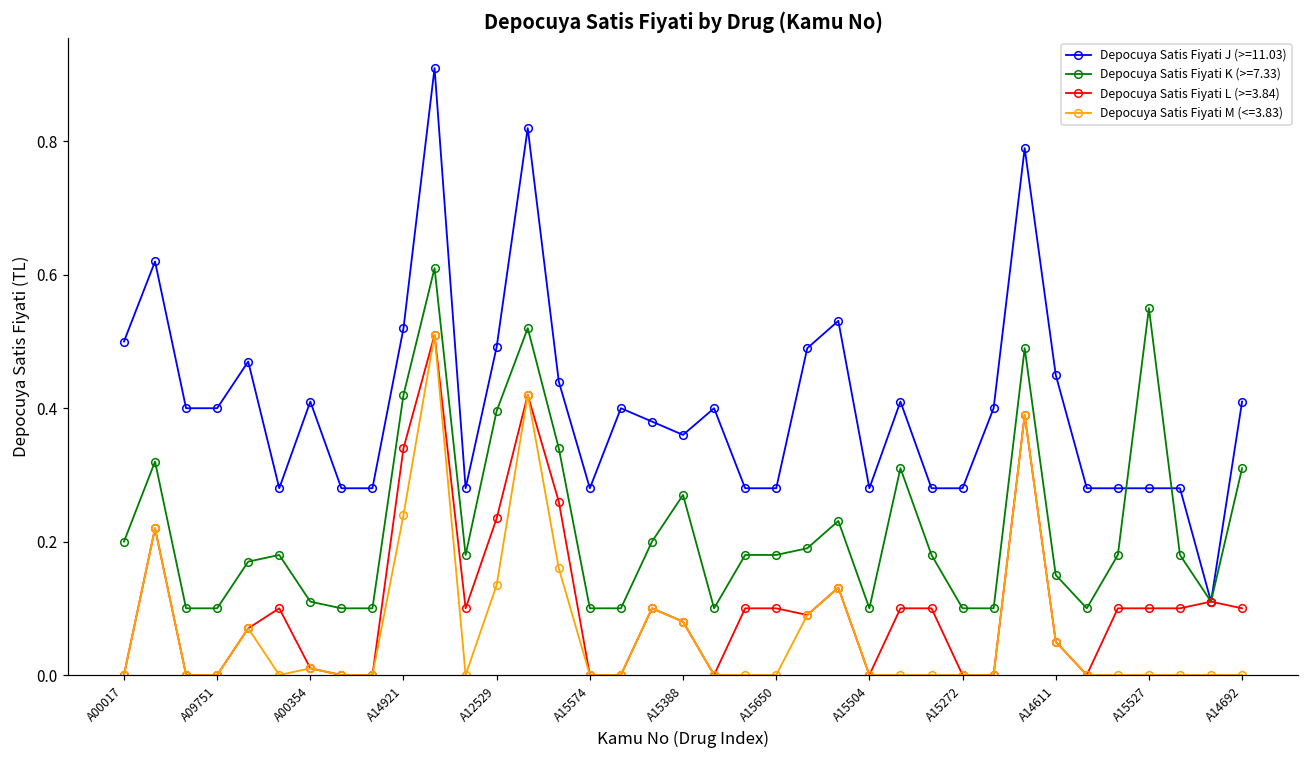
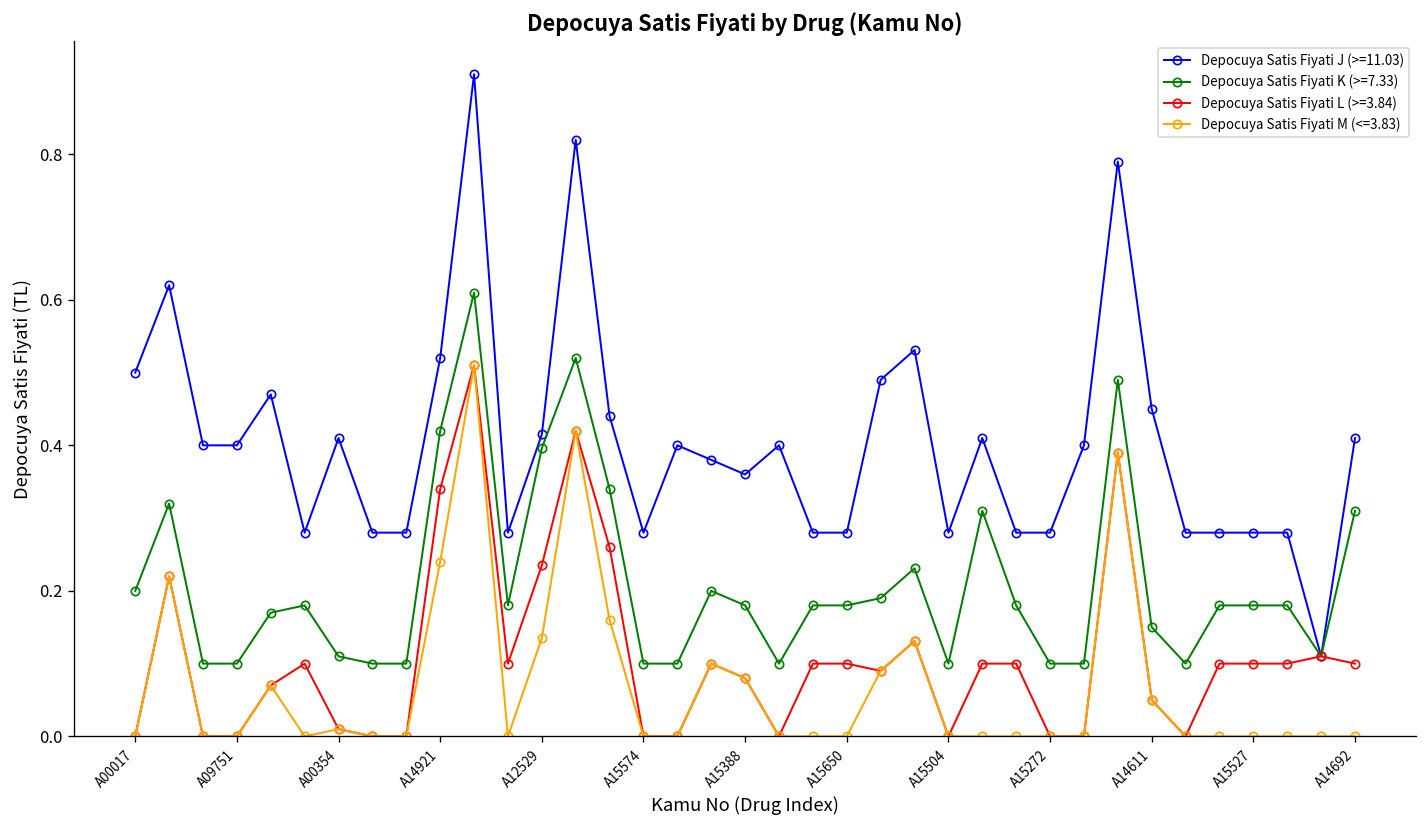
  {
    "Depocuya Satis Fiyati J (>=11.03)": {
      "A00017": 0.50,
      "A09751": 0.40,
      "A00354": 0.41,
      "A14921": 0.52,
-     "A12529": 0.49,
+     "A12529": 0.42,
      "A15574": 0.28,
      "A15388": 0.36,
      "A15650": 0.28,
      "A15504": 0.28,
      "A15272": 0.28,
      "A14611": 0.45,
      "A15527": 0.28,
      "A14692": 0.41
    },
    "Depocuya Satis Fiyati K (>=7.33)": {
      "A00017": 0.20,
      "A09751": 0.10,
      "A00354": 0.11,
      "A14921": 0.42,
      "A12529": 0.40,
      "A15574": 0.10,
-     "A15388": 0.27,
+     "A15388": 0.18,
      "A15650": 0.18,
      "A15504": 0.10,
      "A15272": 0.10,
      "A14611": 0.15,
-     "A15527": 0.55,
+     "A15527": 0.18,
      "A14692": 0.31
    },
    "Depocuya Satis Fiyati L (>=3.84)": {
      "A14921": 0.34,
      "A12529": 0.24,
      "A15650": 0.10,
      "A15527": 0.10,
      "A14692": 0.10
    },
    "Depocuya Satis Fiyati M (<=3.83)": {
      "A14921": 0.24,
      "A12529": 0.14,
      "A15650": 0.00,
      "A15527": 0.00,
      "A14692": 0.00
    }
  }
